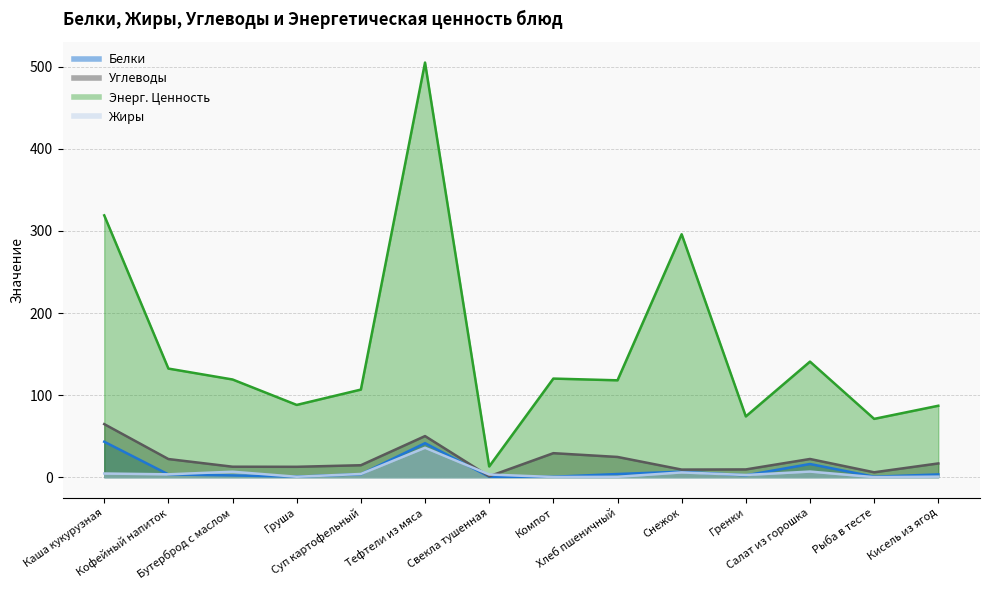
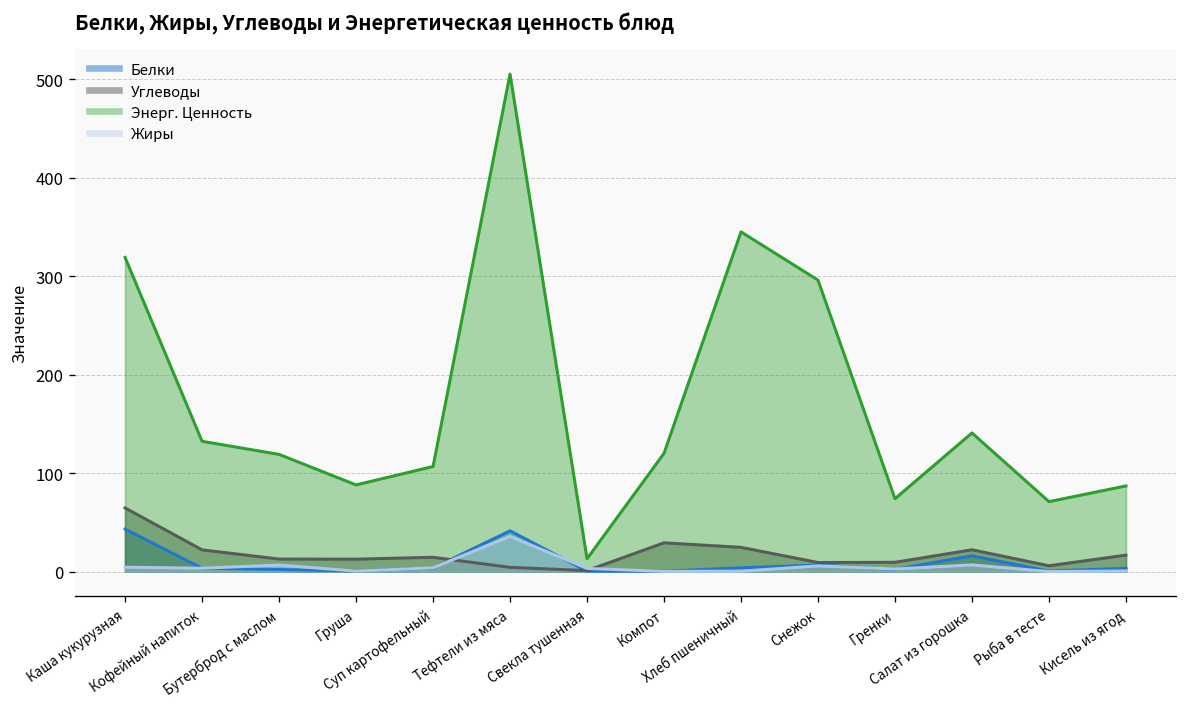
  {
    "Белки": {
      "Каша кукурузная": 40,
      "Бутерброд с маслом": 0,
      "Тефтели из мяса": 40,
      "Хлеб пшеничный": 0,
      "Салат из горошка": 20
    },
    "Углеводы": {
      "Каша кукурузная": 60,
      "Кофейный напиток": 20,
      "Бутерброд с маслом": 10,
      "Груша": 10,
      "Суп картофельный": 10,
-     "Тефтели из мяса": 50,
+     "Тефтели из мяса": 0,
      "Компот": 30,
      "Хлеб пшеничный": 20,
      "Гренки": 10,
      "Салат из горошка": 20,
      "Рыба в тесте": 10,
      "Кисель из ягод": 20
    },
    "Энерг. Ценность": {
      "Каша кукурузная": 320,
      "Кофейный напиток": 130,
      "Бутерброд с маслом": 120,
      "Груша": 90,
      "Суп картофельный": 110,
      "Тефтели из мяса": 510,
      "Свекла тушенная": 10,
      "Компот": 120,
-     "Хлеб пшеничный": 120,
+     "Хлеб пшеничный": 350,
      "Снежок": 300,
      "Гренки": 70,
      "Салат из горошка": 140,
      "Рыба в тесте": 70,
      "Кисель из ягод": 90
    },
    "Жиры": {
      "Каша кукурузная": 0,
      "Бутерброд с маслом": 10,
      "Тефтели из мяса": 40,
      "Хлеб пшеничный": 0,
      "Салат из горошка": 10
    }
  }
